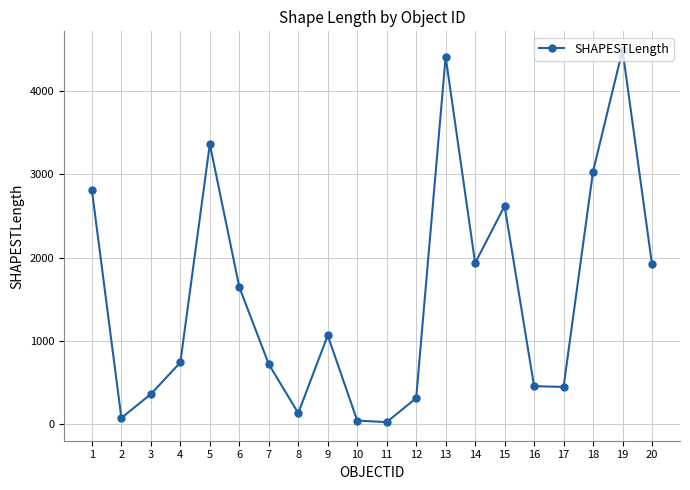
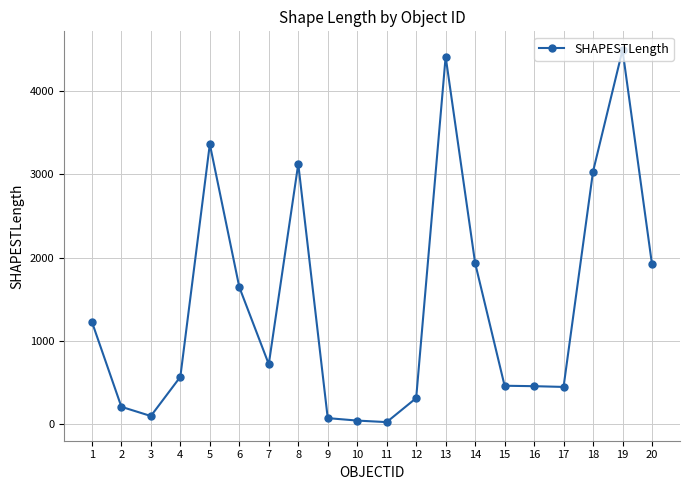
  {
-   "1": 2800,
-   "2": 100,
-   "3": 400,
-   "4": 700,
+   "1": 1200,
+   "2": 200,
+   "3": 100,
+   "4": 600,
    "5": 3400,
    "6": 1600,
    "7": 700,
-   "8": 100,
-   "9": 1100,
+   "8": 3100,
+   "9": 100,
    "10": 0,
    "11": 0,
    "12": 300,
    "13": 4400,
    "14": 1900,
-   "15": 2600,
+   "15": 500,
    "16": 500,
    "17": 400,
    "18": 3000,
    "20": 1900
  }
